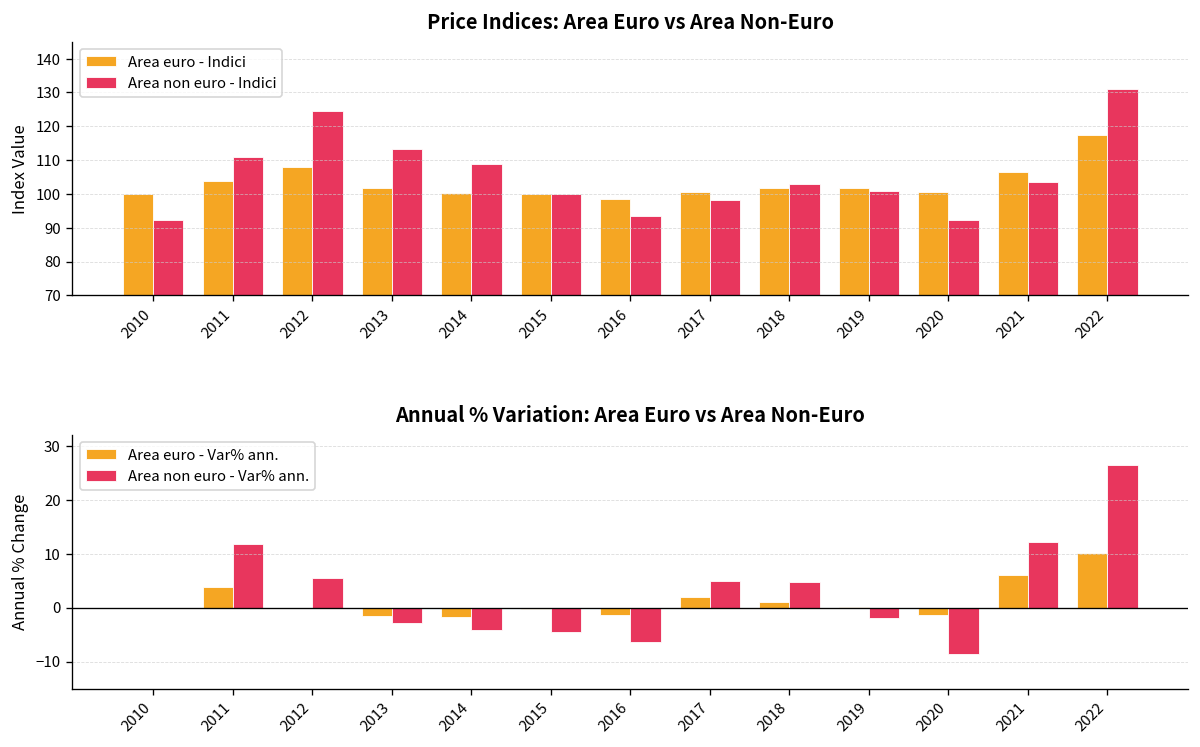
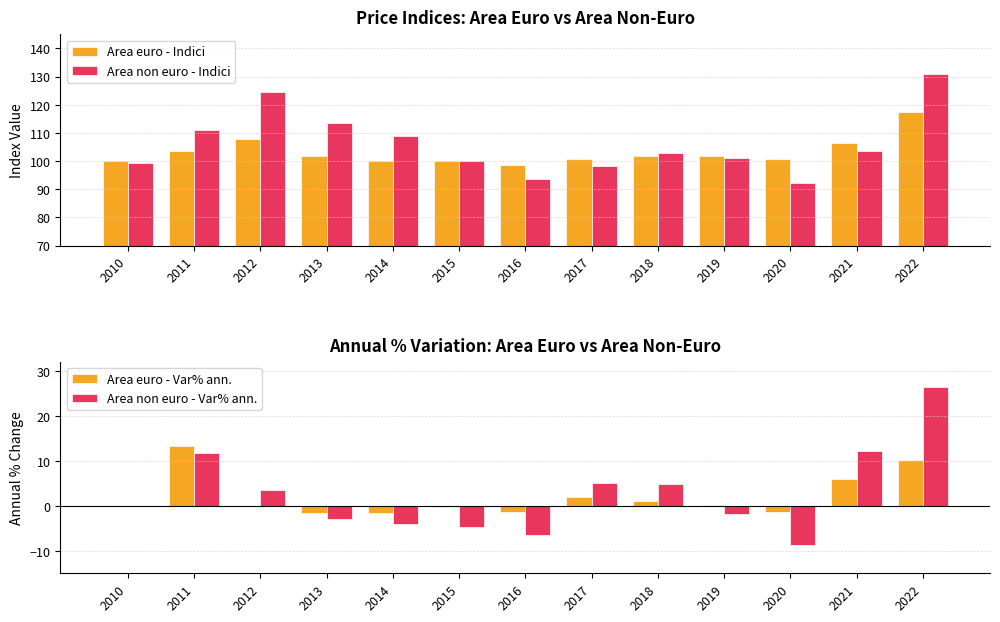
  {
    "Price Indices: Area Euro vs Area Non-Euro": {
      "Area euro - Indici": {
        "2010": 100,
        "2011": 104,
        "2012": 108,
        "2013": 102,
        "2014": 100,
        "2015": 100,
        "2016": 99,
        "2017": 101,
        "2018": 102,
        "2019": 102,
        "2020": 101,
        "2021": 107,
        "2022": 118
      },
      "Area non euro - Indici": {
-       "2010": 92,
+       "2010": 99,
        "2011": 111,
        "2012": 125,
        "2013": 113,
        "2014": 109,
        "2015": 100,
        "2016": 94,
        "2017": 98,
        "2018": 103,
        "2019": 101,
        "2020": 92,
        "2021": 104,
        "2022": 131
      }
    },
    "Annual % Variation: Area Euro vs Area Non-Euro": {
      "Area euro - Var% ann.": {
        "2010": 0,
-       "2011": 4,
+       "2011": 13,
        "2013": -2,
        "2014": -2,
        "2016": -1,
        "2017": 2,
        "2018": 1,
        "2020": -1,
        "2021": 6,
        "2022": 10
      },
      "Area non euro - Var% ann.": {
        "2010": 0,
        "2011": 12,
-       "2012": 5,
+       "2012": 4,
        "2013": -3,
        "2014": -4,
        "2015": -5,
        "2016": -6,
        "2017": 5,
        "2018": 5,
        "2019": -2,
        "2020": -9,
        "2021": 12,
        "2022": 26
      }
    }
  }
